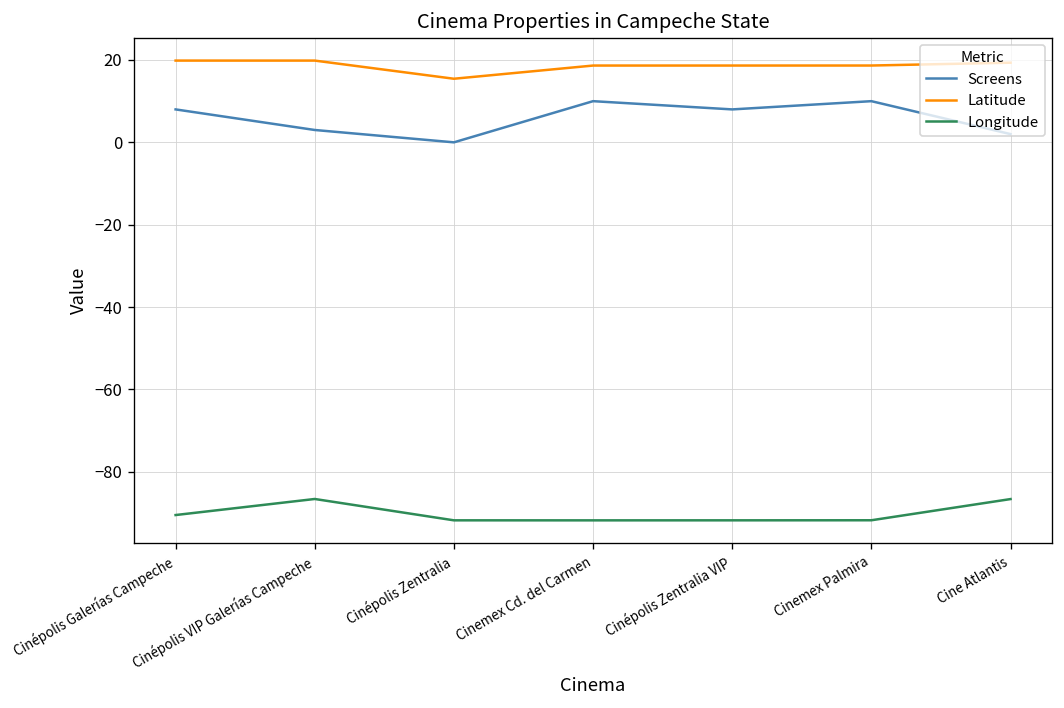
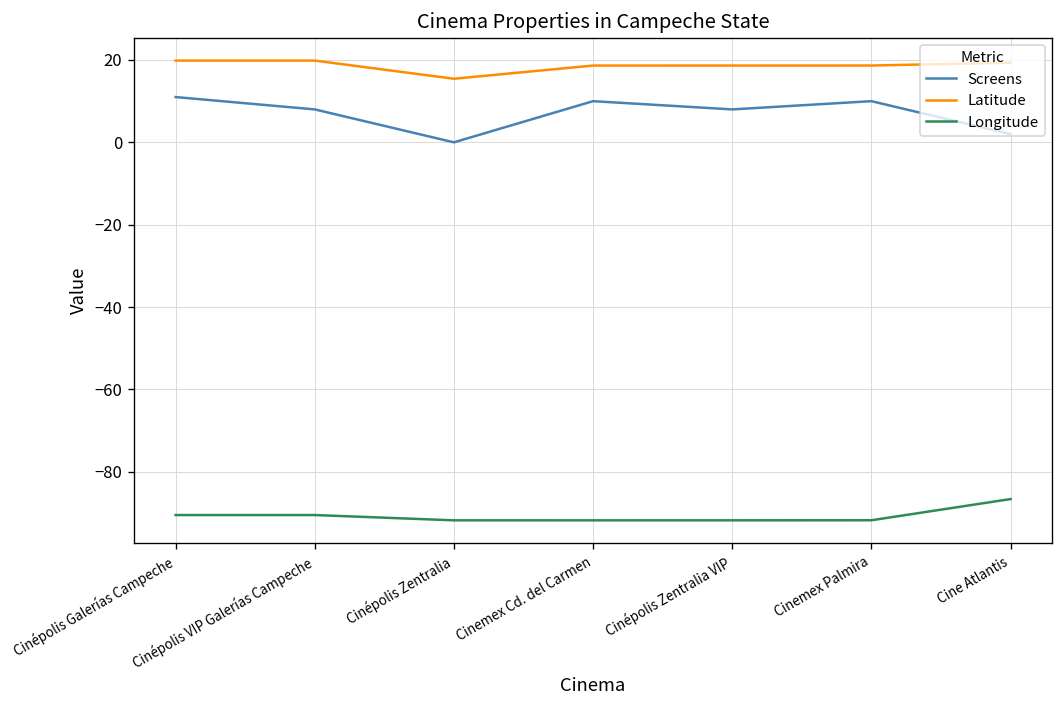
  {
    "Screens": {
-     "Cinépolis Galerías Campeche": 8,
-     "Cinépolis VIP Galerías Campeche": 3,
+     "Cinépolis Galerías Campeche": 11,
+     "Cinépolis VIP Galerías Campeche": 8,
      "Cinépolis Zentralia": 0,
      "Cinemex Cd. del Carmen": 10,
      "Cinépolis Zentralia VIP": 8,
      "Cinemex Palmira": 10
    },
    "Latitude": {
      "Cinépolis Galerías Campeche": 20,
      "Cinépolis VIP Galerías Campeche": 20,
      "Cinépolis Zentralia": 15,
      "Cinemex Cd. del Carmen": 19,
      "Cinépolis Zentralia VIP": 19,
      "Cinemex Palmira": 19
    },
    "Longitude": {
      "Cinépolis Galerías Campeche": -91,
-     "Cinépolis VIP Galerías Campeche": -87,
+     "Cinépolis VIP Galerías Campeche": -91,
      "Cinépolis Zentralia": -92,
      "Cinemex Cd. del Carmen": -92,
      "Cinépolis Zentralia VIP": -92,
      "Cinemex Palmira": -92,
      "Cine Atlantis": -87
    }
  }
